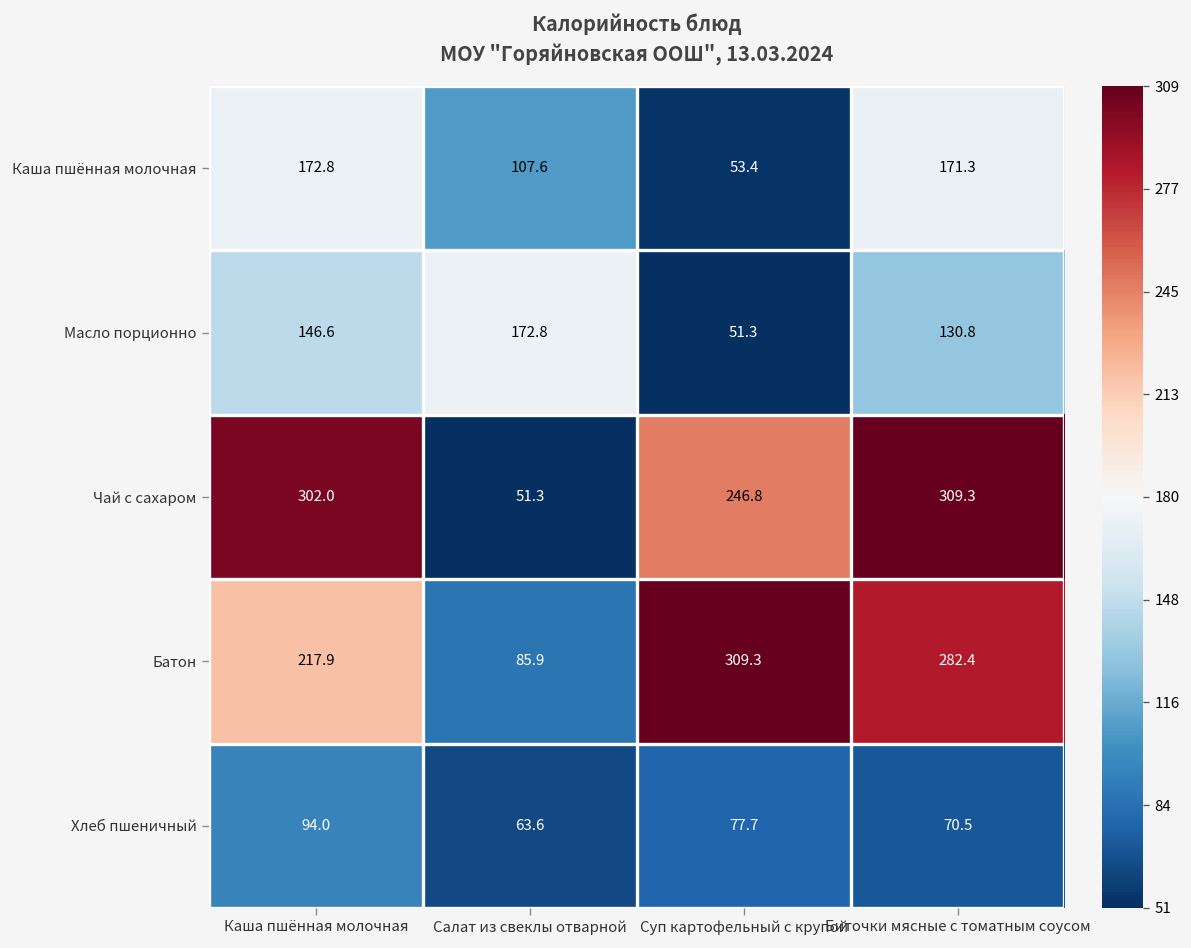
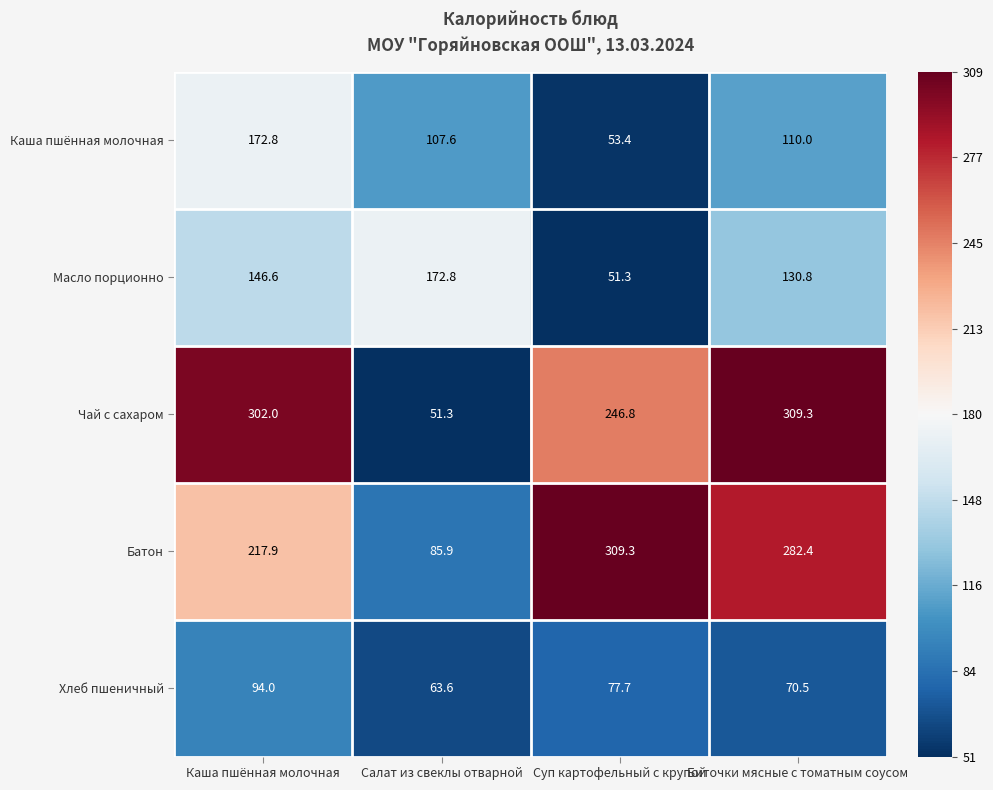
  {
    "Каша пшённая молочная": {
      "Каша пшённая молочная": 172.8,
      "Салат из свеклы отварной": 107.6,
      "Суп картофельный с крупой": 53.4,
-     "Биточки мясные с томатным соусом": 171.3
+     "Биточки мясные с томатным соусом": 110.0
    },
    "Масло порционно": {
      "Каша пшённая молочная": 146.6,
      "Салат из свеклы отварной": 172.8,
      "Суп картофельный с крупой": 51.3,
      "Биточки мясные с томатным соусом": 130.8
    },
    "Чай с сахаром": {
      "Каша пшённая молочная": 302.0,
      "Салат из свеклы отварной": 51.3,
      "Суп картофельный с крупой": 246.8,
      "Биточки мясные с томатным соусом": 309.3
    },
    "Батон": {
      "Каша пшённая молочная": 217.9,
      "Салат из свеклы отварной": 85.9,
      "Суп картофельный с крупой": 309.3,
      "Биточки мясные с томатным соусом": 282.4
    },
    "Хлеб пшеничный": {
      "Каша пшённая молочная": 94.0,
      "Салат из свеклы отварной": 63.6,
      "Суп картофельный с крупой": 77.7,
      "Биточки мясные с томатным соусом": 70.5
    }
  }
